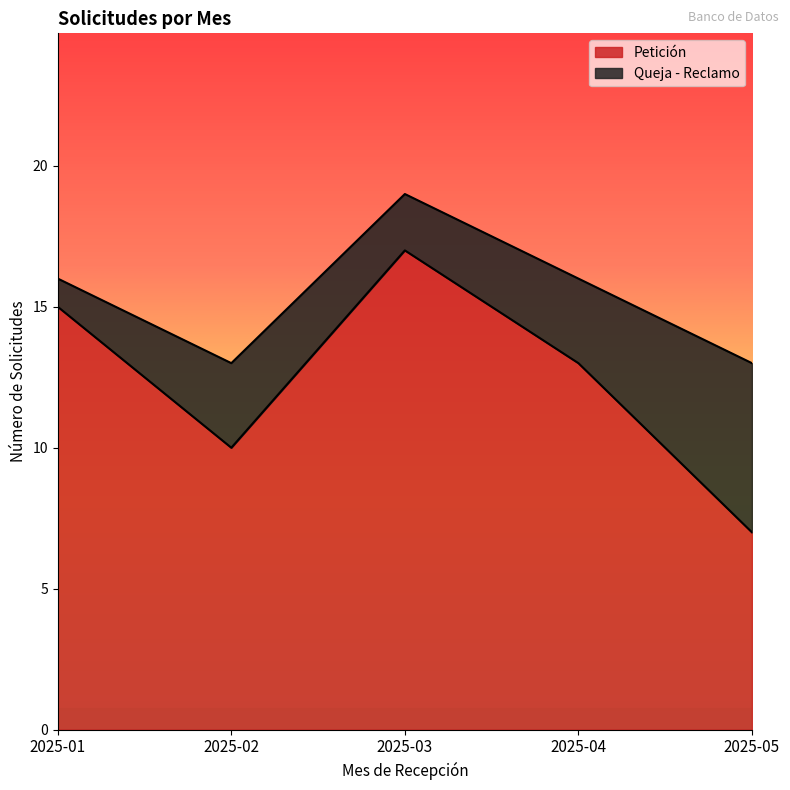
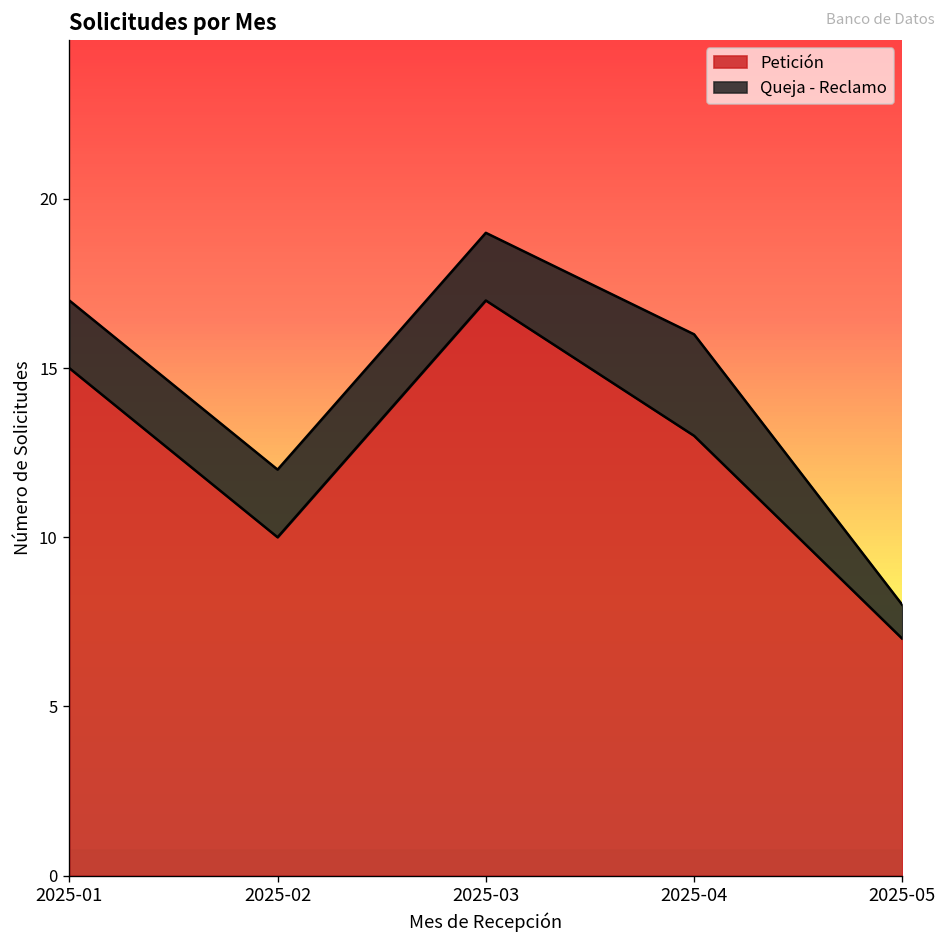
  {
    "Petición": {
      "2025-01": 15,
      "2025-02": 10,
      "2025-03": 17,
      "2025-04": 13,
      "2025-05": 7
    },
    "Queja - Reclamo": {
-     "2025-01": 1,
-     "2025-02": 3,
+     "2025-01": 2,
+     "2025-02": 2,
      "2025-03": 2,
      "2025-04": 3,
-     "2025-05": 6
+     "2025-05": 1
    }
  }
